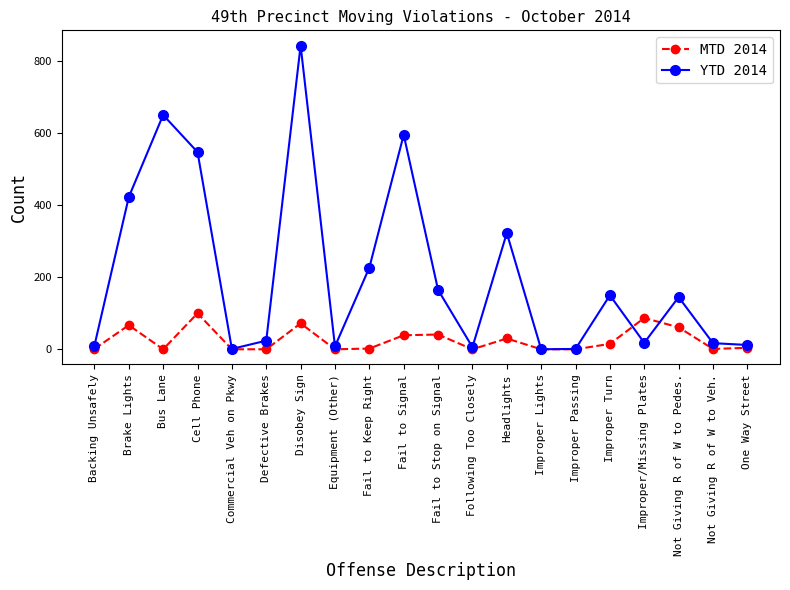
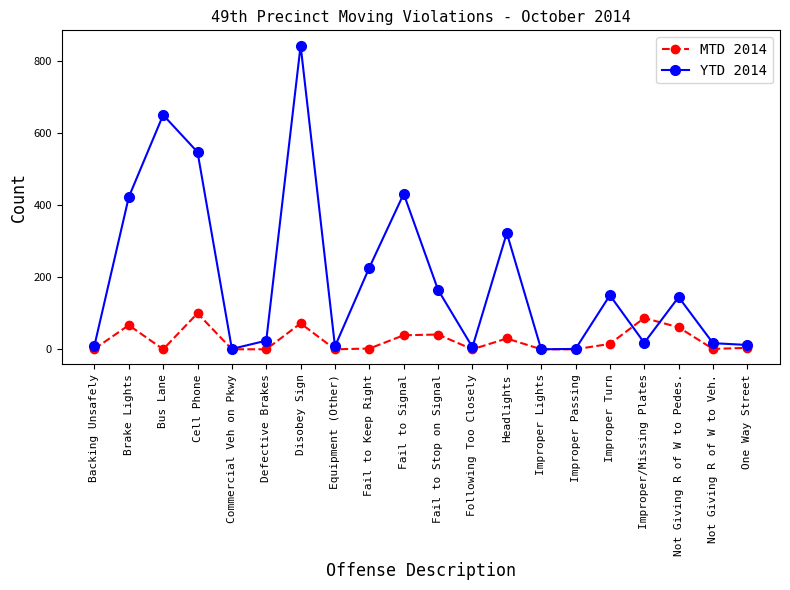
  {
    "MTD 2014": {
      "Backing Unsafely": 0,
      "Brake Lights": 70,
      "Bus Lane": 0,
      "Cell Phone": 100,
      "Defective Brakes": 0,
      "Disobey Sign": 70,
      "Equipment (Other)": 0,
      "Fail to Keep Right": 0,
      "Fail to Signal": 40,
      "Fail to Stop on Signal": 40,
      "Headlights": 30,
      "Improper Turn": 20,
      "Improper/Missing Plates": 90,
      "Not Giving R of W to Pedes.": 60,
      "Not Giving R of W to Veh.": 0,
      "One Way Street": 0
    },
    "YTD 2014": {
      "Backing Unsafely": 10,
      "Brake Lights": 420,
      "Bus Lane": 650,
      "Cell Phone": 550,
      "Defective Brakes": 20,
      "Disobey Sign": 840,
      "Equipment (Other)": 10,
      "Fail to Keep Right": 230,
-     "Fail to Signal": 600,
+     "Fail to Signal": 430,
      "Fail to Stop on Signal": 170,
      "Headlights": 320,
      "Improper Turn": 150,
      "Improper/Missing Plates": 20,
      "Not Giving R of W to Pedes.": 150,
      "Not Giving R of W to Veh.": 20,
      "One Way Street": 10
    }
  }
